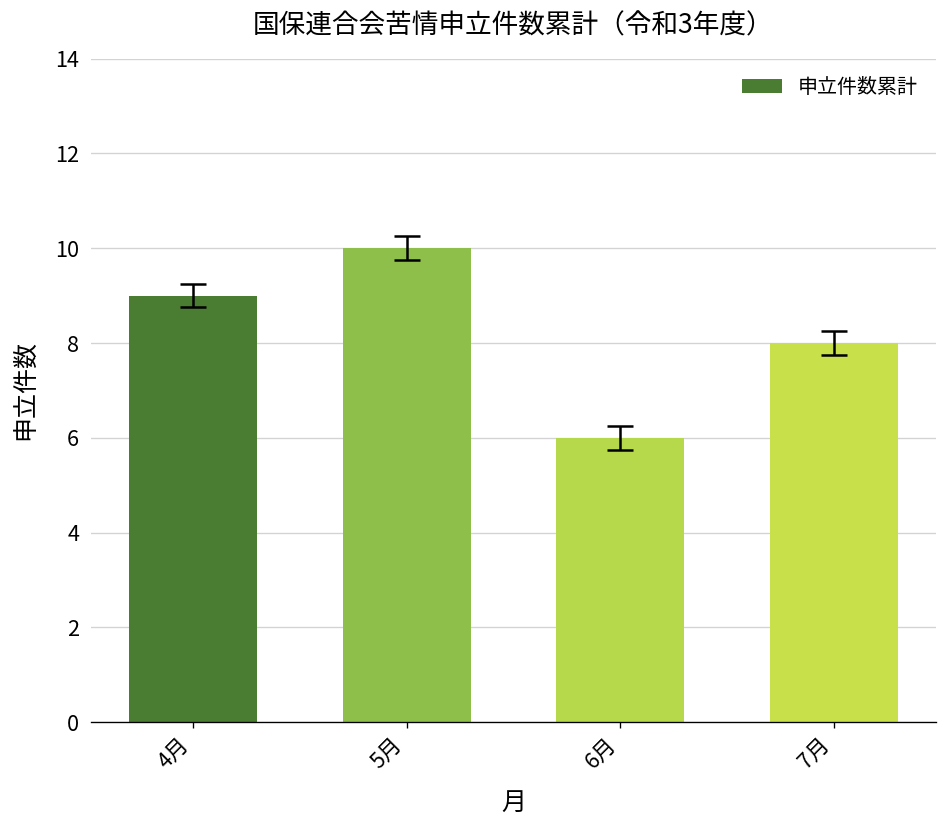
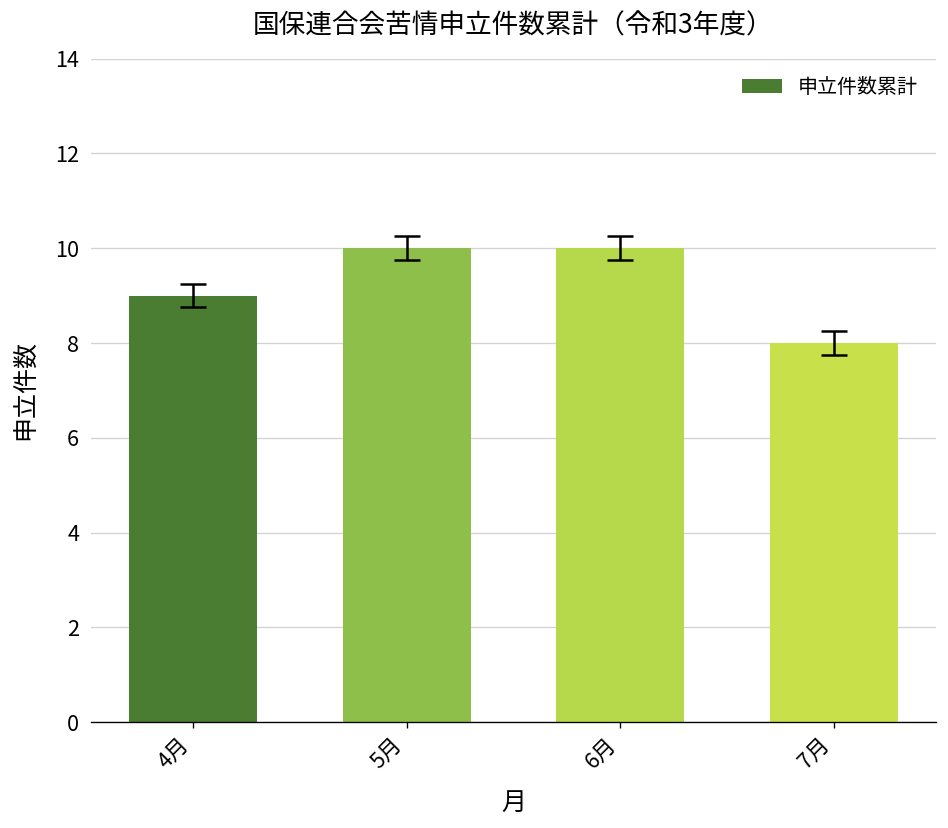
  {
    "申立件数累計": {
      "4月": 9,
      "5月": 10,
-     "6月": 6,
+     "6月": 10,
      "7月": 8
    }
  }
